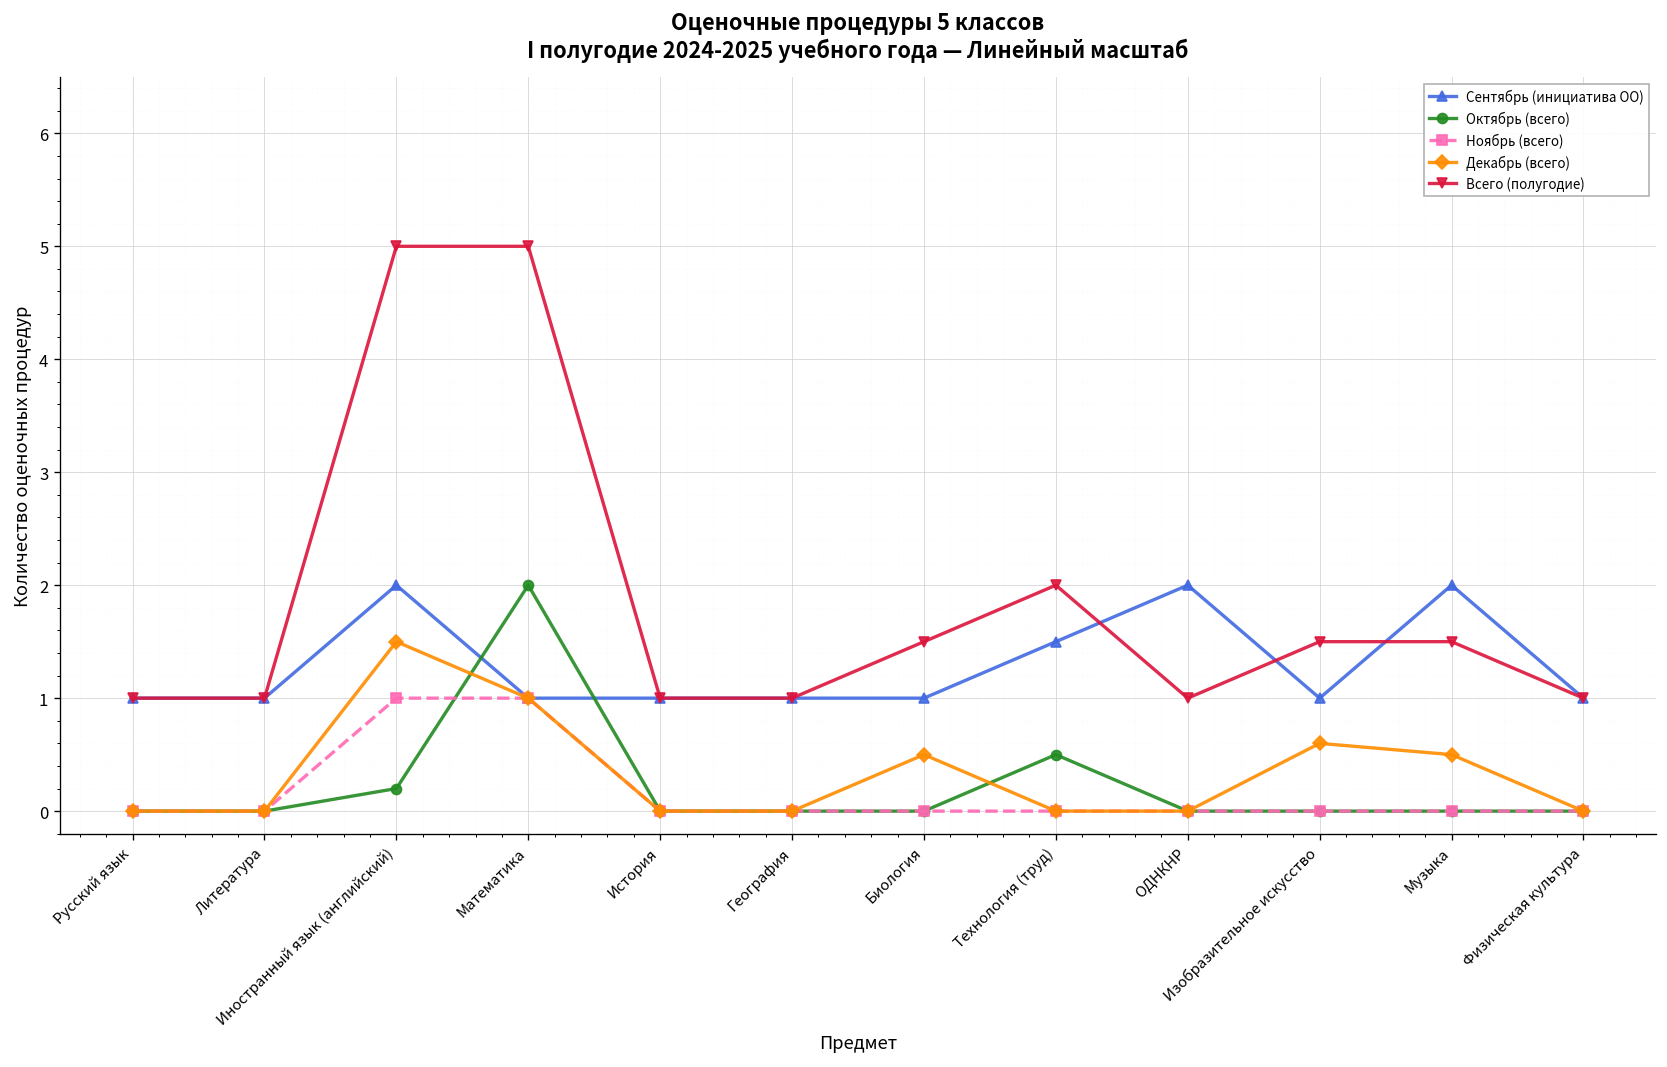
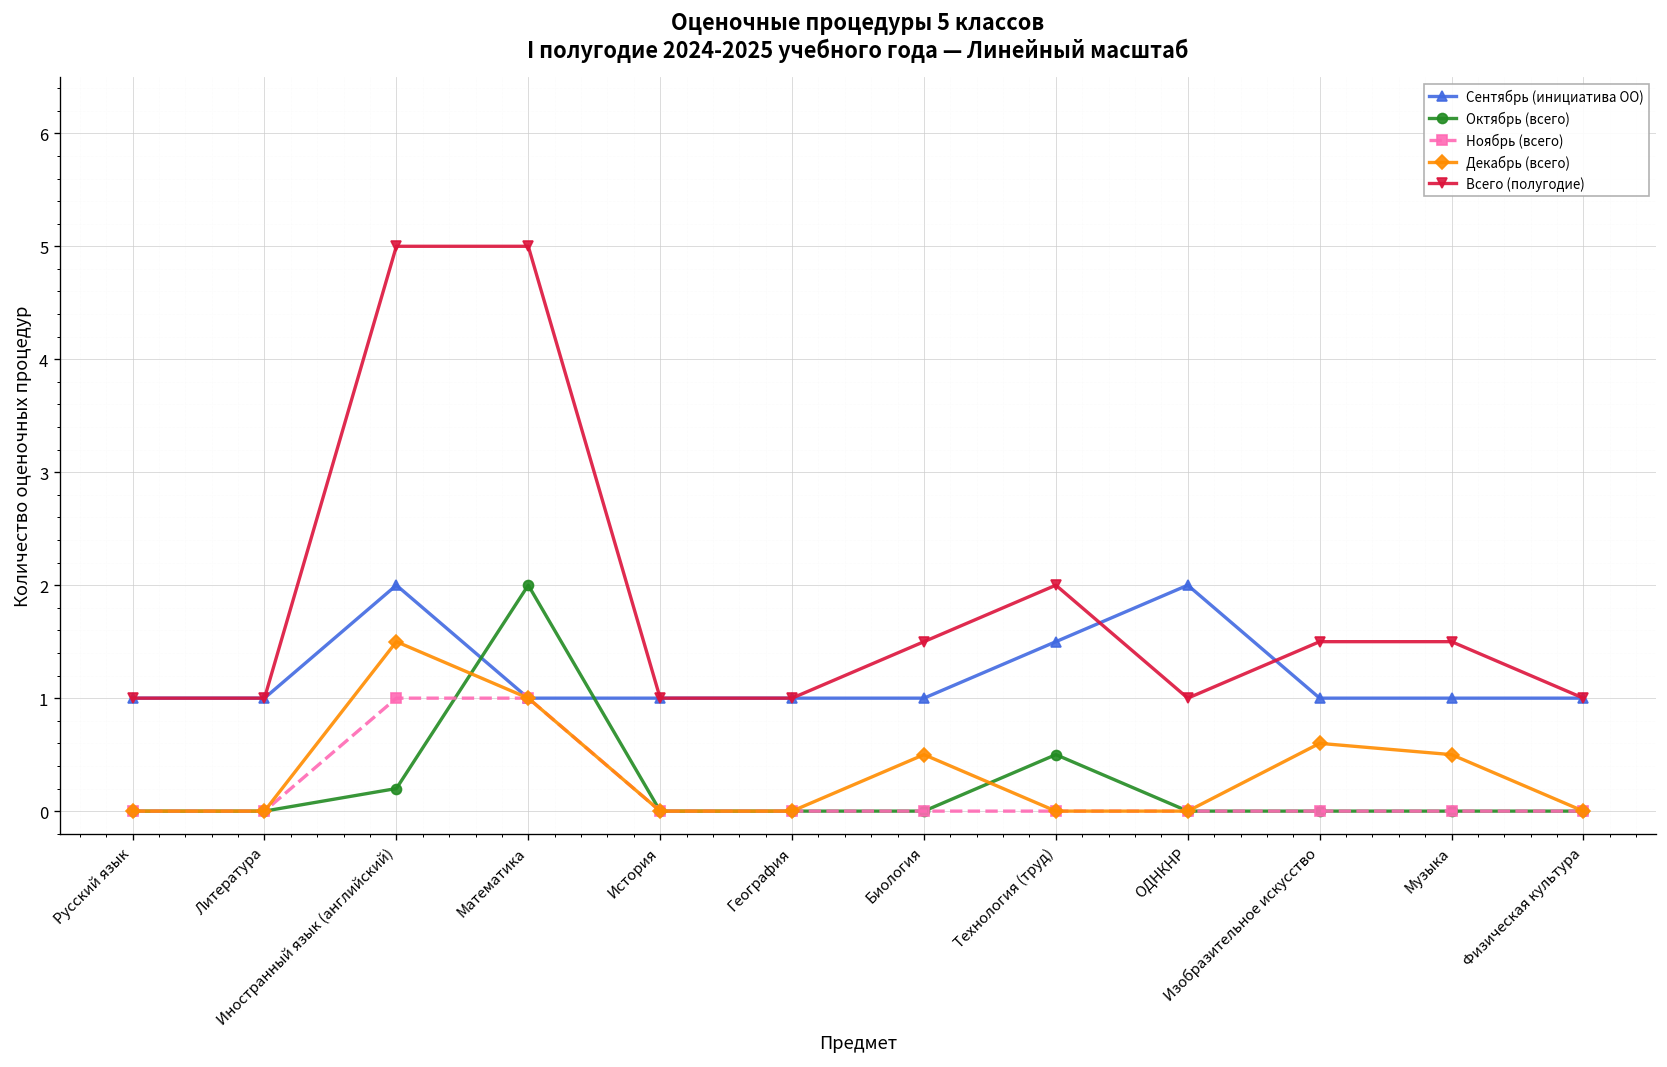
  {
    "Сентябрь (инициатива ОО)": {
      "Иностранный язык (английский)": 2,
      "Биология": 1,
      "Технология (труд)": 1.5,
      "ОДНКНР": 2,
      "Изобразительное искусство": 1,
-     "Музыка": 2
+     "Музыка": 1
    },
    "Октябрь (всего)": {
      "Иностранный язык (английский)": 0.2,
      "Математика": 2,
      "Технология (труд)": 0.5
    },
    "Ноябрь (всего)": {
      "Иностранный язык (английский)": 1
    },
    "Декабрь (всего)": {
      "Иностранный язык (английский)": 1.5,
      "Биология": 0.5,
      "Изобразительное искусство": 0.6,
      "Музыка": 0.5
    },
    "Всего (полугодие)": {
      "Иностранный язык (английский)": 5,
      "Математика": 5,
      "Биология": 1.5,
      "Технология (труд)": 2,
      "ОДНКНР": 1,
      "Изобразительное искусство": 1.5,
      "Музыка": 1.5
    }
  }
